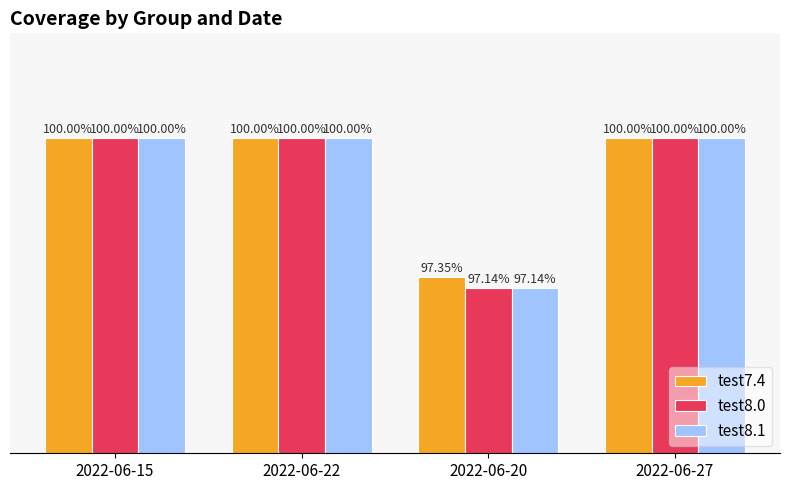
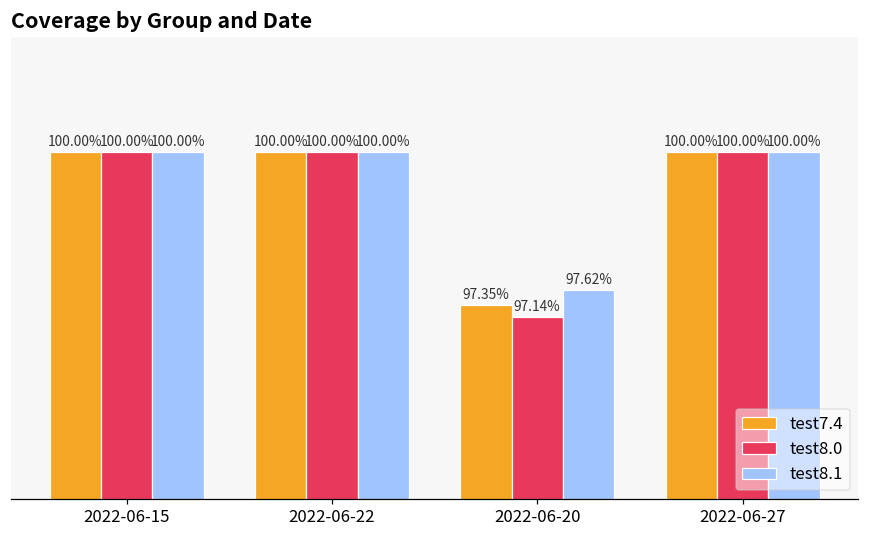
  {
    "test7.4": {
      "2022-06-15": "100.00%",
      "2022-06-22": "100.00%",
      "2022-06-20": "97.35%",
      "2022-06-27": "100.00%"
    },
    "test8.0": {
      "2022-06-15": "100.00%",
      "2022-06-22": "100.00%",
      "2022-06-20": "97.14%",
      "2022-06-27": "100.00%"
    },
    "test8.1": {
      "2022-06-15": "100.00%",
      "2022-06-22": "100.00%",
-     "2022-06-20": "97.14%",
+     "2022-06-20": "97.62%",
      "2022-06-27": "100.00%"
    }
  }
